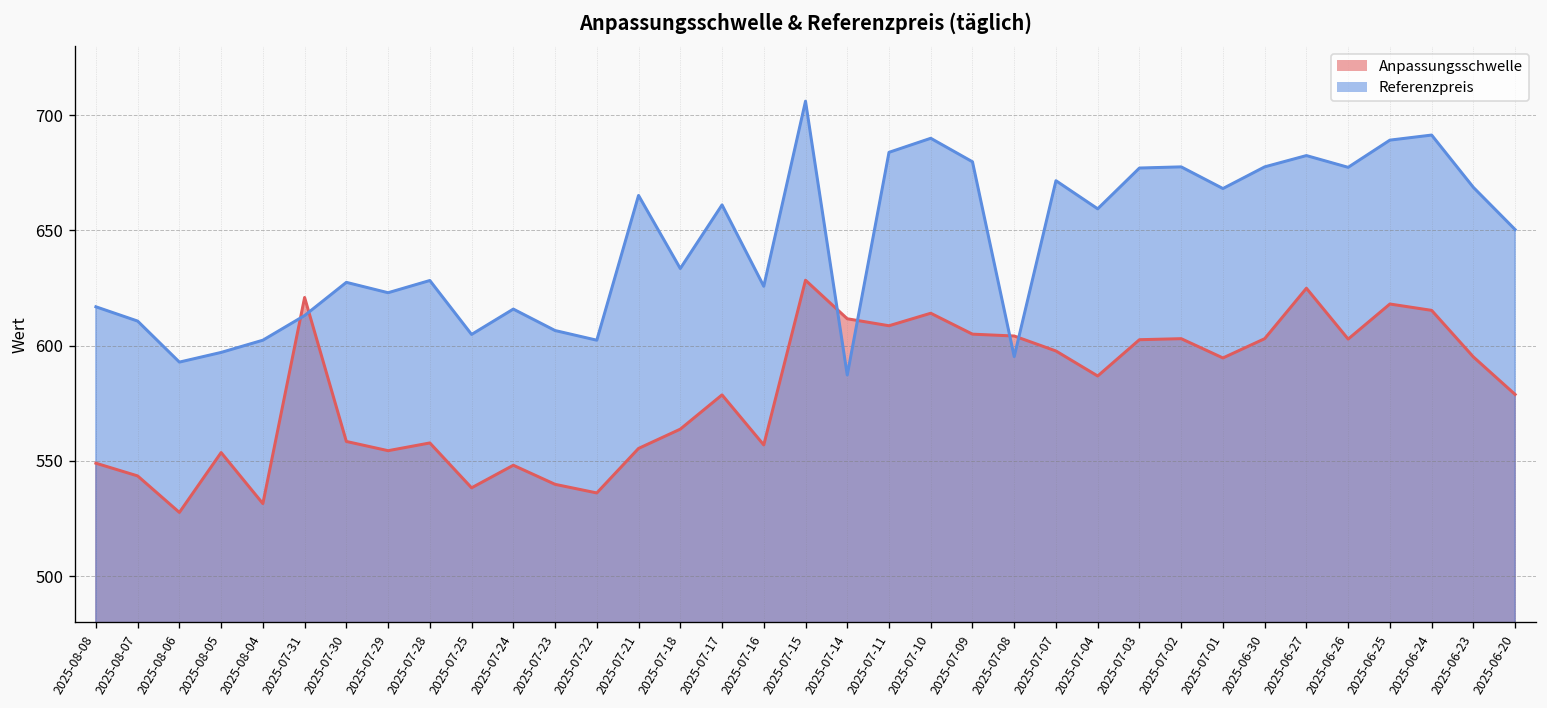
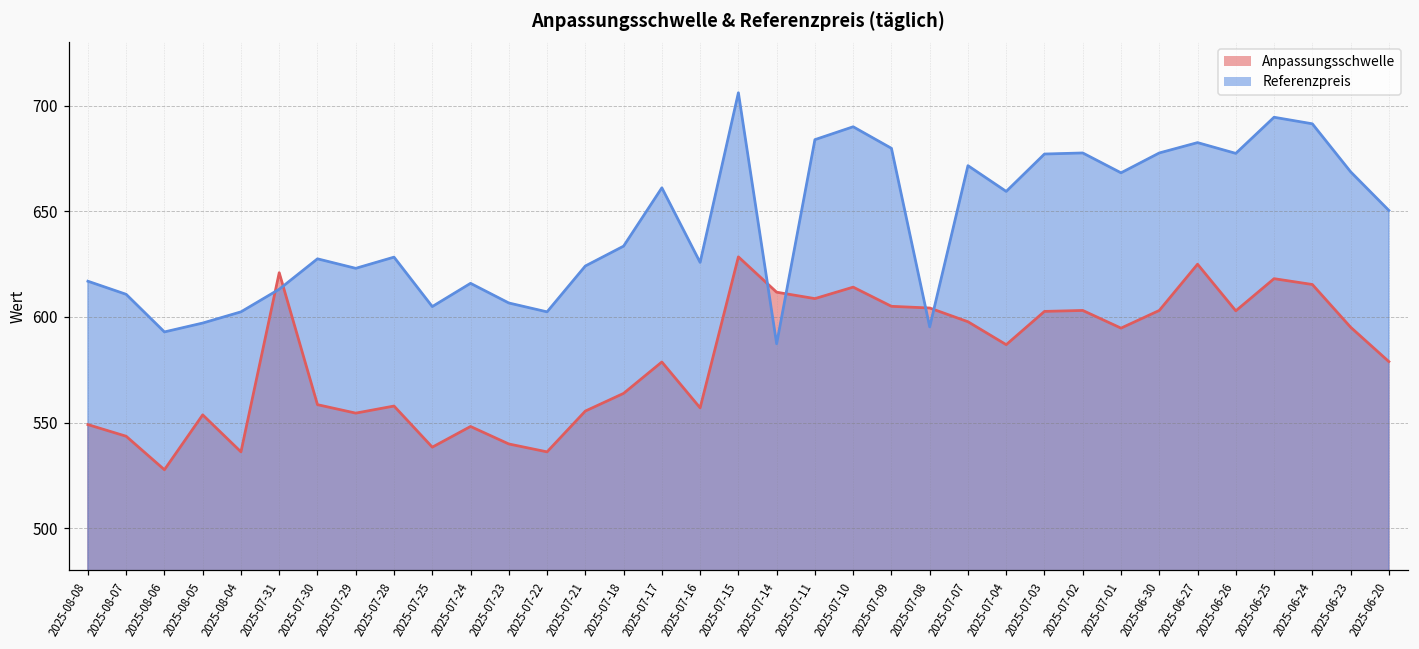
  {
    "Anpassungsschwelle": {
      "2025-08-08": 549,
      "2025-08-07": 544,
      "2025-08-06": 528,
      "2025-08-05": 554,
-     "2025-08-04": 532,
+     "2025-08-04": 536,
      "2025-07-31": 621,
      "2025-07-30": 558,
      "2025-07-29": 554,
      "2025-07-28": 558,
      "2025-07-25": 538,
      "2025-07-24": 548,
      "2025-07-23": 540,
      "2025-07-22": 536,
      "2025-07-21": 555,
      "2025-07-18": 564,
      "2025-07-17": 579,
      "2025-07-16": 557,
      "2025-07-15": 628,
      "2025-07-14": 612,
      "2025-07-11": 609,
      "2025-07-10": 614,
      "2025-07-09": 605,
      "2025-07-08": 604,
      "2025-07-07": 598,
      "2025-07-04": 587,
      "2025-07-03": 603,
      "2025-07-02": 603,
      "2025-07-01": 595,
      "2025-06-30": 603,
      "2025-06-27": 625,
      "2025-06-26": 603,
      "2025-06-25": 618,
      "2025-06-24": 615,
      "2025-06-23": 595,
      "2025-06-20": 579
    },
    "Referenzpreis": {
      "2025-08-08": 617,
      "2025-08-07": 611,
      "2025-08-06": 593,
      "2025-08-05": 597,
      "2025-08-04": 602,
      "2025-07-31": 613,
      "2025-07-30": 628,
      "2025-07-29": 623,
      "2025-07-28": 628,
      "2025-07-25": 605,
      "2025-07-24": 616,
      "2025-07-23": 607,
      "2025-07-22": 602,
-     "2025-07-21": 665,
+     "2025-07-21": 624,
      "2025-07-18": 634,
      "2025-07-17": 661,
      "2025-07-16": 626,
      "2025-07-15": 706,
      "2025-07-14": 587,
      "2025-07-11": 684,
      "2025-07-10": 690,
      "2025-07-09": 680,
      "2025-07-08": 595,
      "2025-07-07": 672,
      "2025-07-04": 659,
      "2025-07-03": 677,
      "2025-07-02": 678,
      "2025-07-01": 668,
      "2025-06-30": 678,
      "2025-06-27": 683,
      "2025-06-26": 677,
-     "2025-06-25": 689,
+     "2025-06-25": 695,
      "2025-06-24": 691,
      "2025-06-23": 669,
      "2025-06-20": 650
    }
  }
